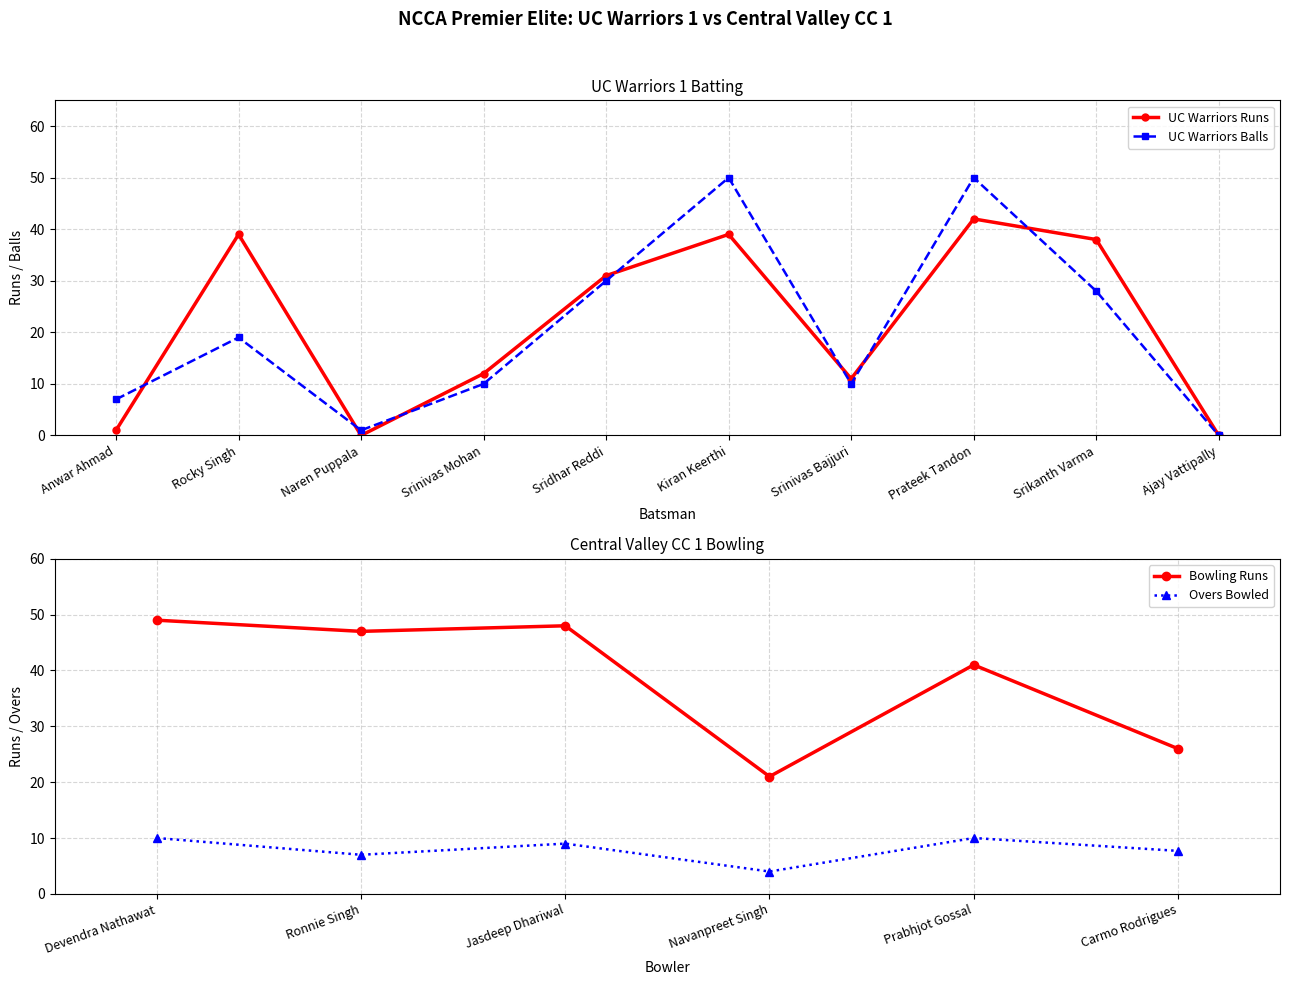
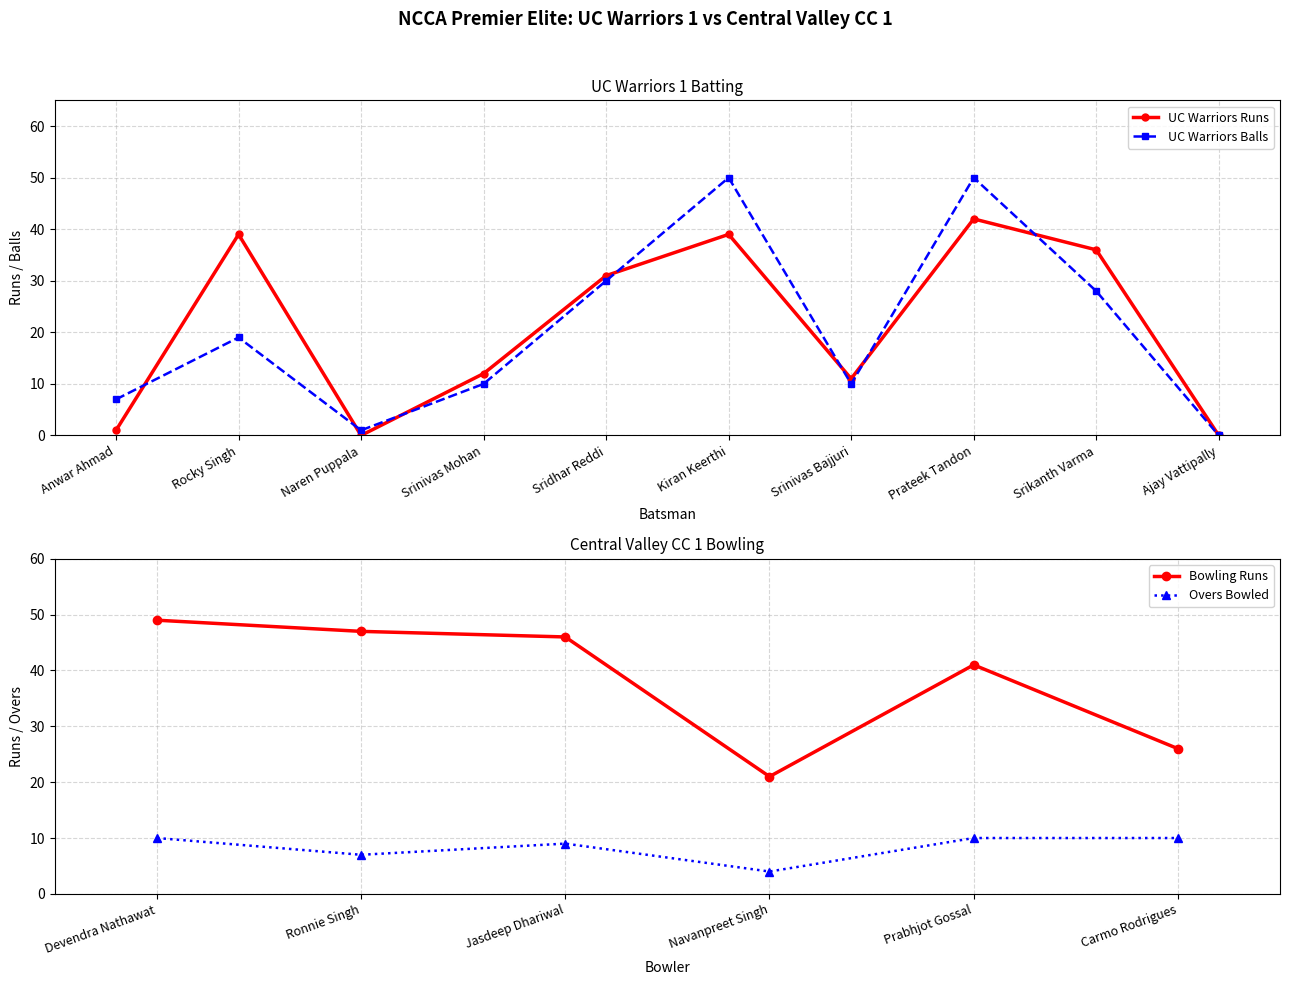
  {
    "UC Warriors 1 Batting": {
      "UC Warriors Runs": {
        "Anwar Ahmad": 1,
        "Rocky Singh": 39,
        "Naren Puppala": 0,
        "Srinivas Mohan": 12,
        "Sridhar Reddi": 31,
        "Kiran Keerthi": 39,
        "Srinivas Bajjuri": 11,
        "Prateek Tandon": 42,
-       "Srikanth Varma": 38
+       "Srikanth Varma": 36
      },
      "UC Warriors Balls": {
        "Anwar Ahmad": 7,
        "Rocky Singh": 19,
        "Naren Puppala": 1,
        "Srinivas Mohan": 10,
        "Sridhar Reddi": 30,
        "Kiran Keerthi": 50,
        "Srinivas Bajjuri": 10,
        "Prateek Tandon": 50,
        "Srikanth Varma": 28
      }
    },
    "Central Valley CC 1 Bowling": {
      "Bowling Runs": {
        "Devendra Nathawat": 49,
        "Ronnie Singh": 47,
-       "Jasdeep Dhariwal": 48,
+       "Jasdeep Dhariwal": 46,
        "Navanpreet Singh": 21,
        "Prabhjot Gossal": 41,
        "Carmo Rodrigues": 26
      },
      "Overs Bowled": {
        "Devendra Nathawat": 10,
        "Ronnie Singh": 7,
        "Jasdeep Dhariwal": 9,
        "Navanpreet Singh": 4,
        "Prabhjot Gossal": 10,
-       "Carmo Rodrigues": 8
+       "Carmo Rodrigues": 10
      }
    }
  }
